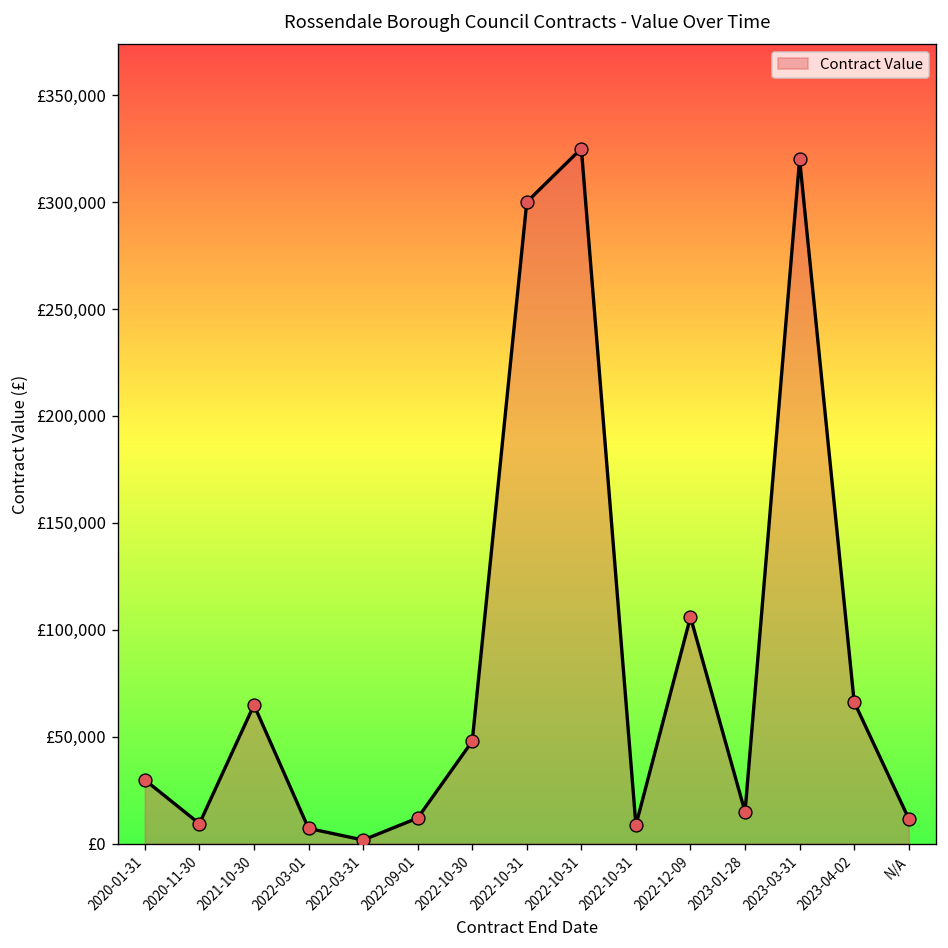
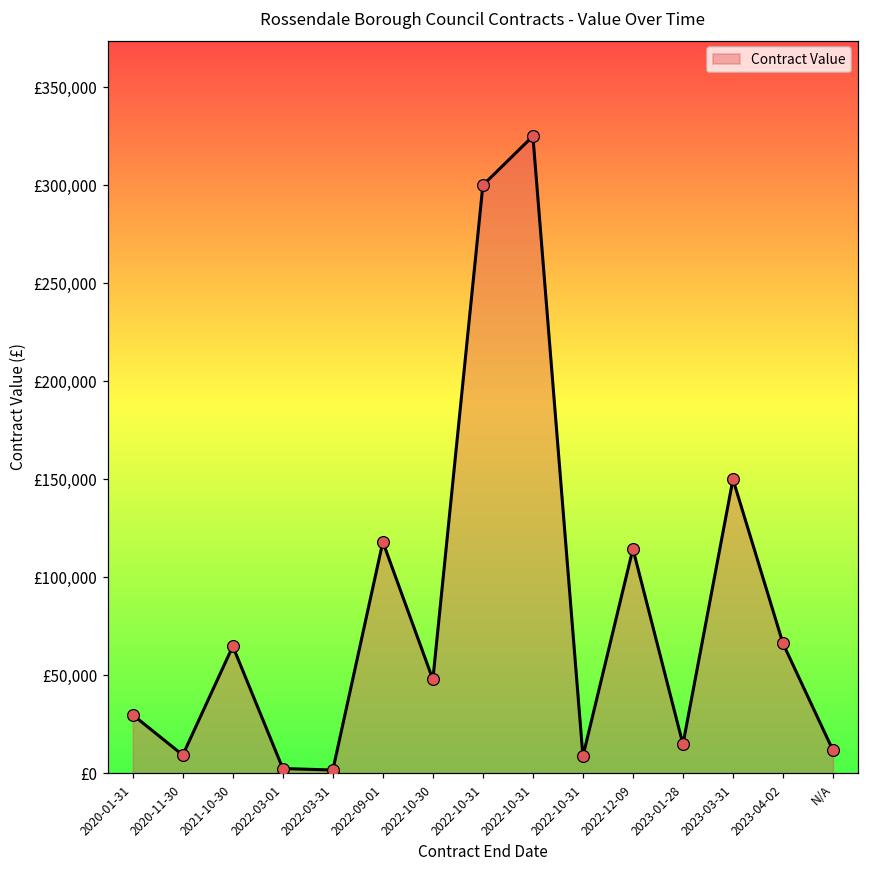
  {
    "2020-01-31": "£30,000",
    "2020-11-30": "£9,000",
    "2021-10-30": "£65,000",
-   "2022-03-01": "£7,000",
+   "2022-03-01": "£2,000",
    "2022-03-31": "£2,000",
-   "2022-09-01": "£12,000",
+   "2022-09-01": "£118,000",
    "2022-10-30": "£48,000",
-   "2022-12-09": "£106,000",
+   "2022-12-09": "£115,000",
    "2023-01-28": "£15,000",
-   "2023-03-31": "£320,000",
+   "2023-03-31": "£150,000",
    "2023-04-02": "£66,000",
    "N/A": "£12,000"
  }
